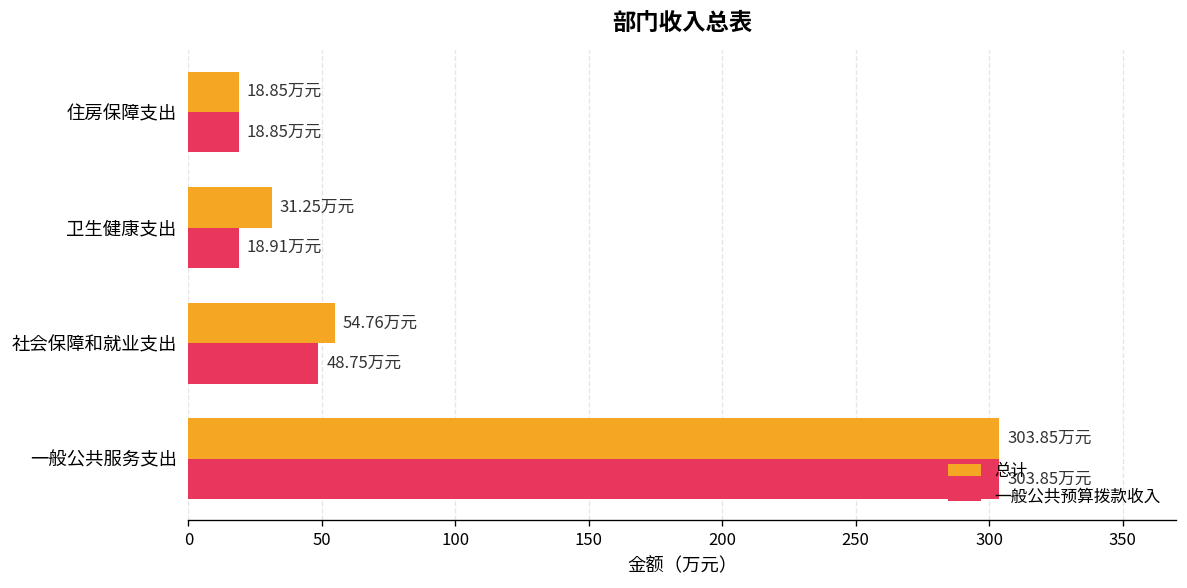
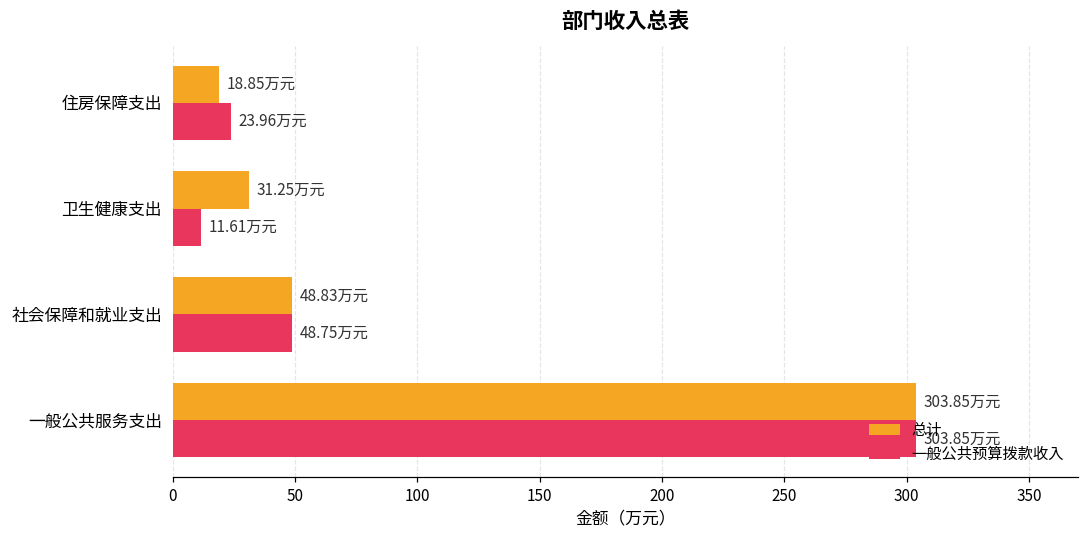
  {
    "总计": {
      "住房保障支出": 18.85,
      "卫生健康支出": 31.25,
-     "社会保障和就业支出": 54.76,
+     "社会保障和就业支出": 48.83,
      "一般公共服务支出": 303.85
    },
    "一般公共预算拨款收入": {
-     "住房保障支出": 18.85,
-     "卫生健康支出": 18.91,
+     "住房保障支出": 23.96,
+     "卫生健康支出": 11.61,
      "社会保障和就业支出": 48.75,
      "一般公共服务支出": 303.85
    }
  }
